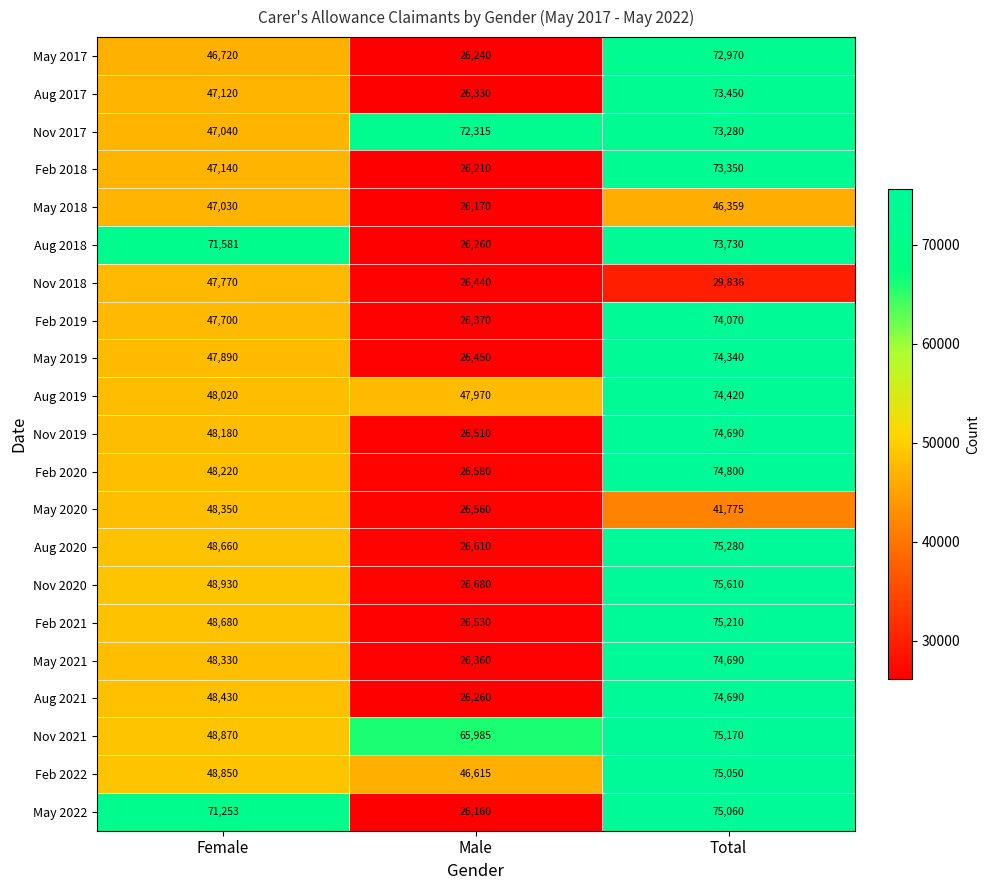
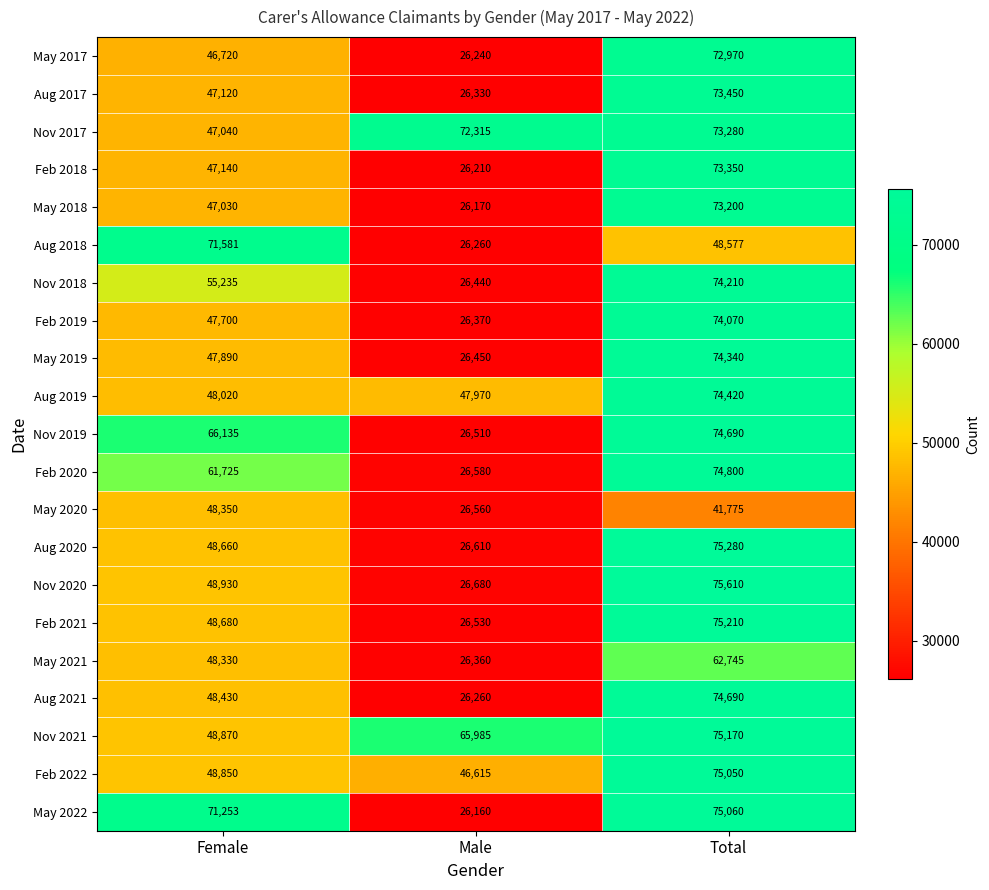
  {
    "May 2017": {
      "Female": "46,720",
      "Male": "26,240",
      "Total": "72,970"
    },
    "Aug 2017": {
      "Female": "47,120",
      "Male": "26,330",
      "Total": "73,450"
    },
    "Nov 2017": {
      "Female": "47,040",
      "Male": "72,315",
      "Total": "73,280"
    },
    "Feb 2018": {
      "Female": "47,140",
      "Male": "26,210",
      "Total": "73,350"
    },
    "May 2018": {
      "Female": "47,030",
      "Male": "26,170",
-     "Total": "46,359"
+     "Total": "73,200"
    },
    "Aug 2018": {
      "Female": "71,581",
      "Male": "26,260",
-     "Total": "73,730"
+     "Total": "48,577"
    },
    "Nov 2018": {
-     "Female": "47,770",
+     "Female": "55,235",
      "Male": "26,440",
-     "Total": "29,836"
+     "Total": "74,210"
    },
    "Feb 2019": {
      "Female": "47,700",
      "Male": "26,370",
      "Total": "74,070"
    },
    "May 2019": {
      "Female": "47,890",
      "Male": "26,450",
      "Total": "74,340"
    },
    "Aug 2019": {
      "Female": "48,020",
      "Male": "47,970",
      "Total": "74,420"
    },
    "Nov 2019": {
-     "Female": "48,180",
+     "Female": "66,135",
      "Male": "26,510",
      "Total": "74,690"
    },
    "Feb 2020": {
-     "Female": "48,220",
+     "Female": "61,725",
      "Male": "26,580",
      "Total": "74,800"
    },
    "May 2020": {
      "Female": "48,350",
      "Male": "26,560",
      "Total": "41,775"
    },
    "Aug 2020": {
      "Female": "48,660",
      "Male": "26,610",
      "Total": "75,280"
    },
    "Nov 2020": {
      "Female": "48,930",
      "Male": "26,680",
      "Total": "75,610"
    },
    "Feb 2021": {
      "Female": "48,680",
      "Male": "26,530",
      "Total": "75,210"
    },
    "May 2021": {
      "Female": "48,330",
      "Male": "26,360",
-     "Total": "74,690"
+     "Total": "62,745"
    },
    "Aug 2021": {
      "Female": "48,430",
      "Male": "26,260",
      "Total": "74,690"
    },
    "Nov 2021": {
      "Female": "48,870",
      "Male": "65,985",
      "Total": "75,170"
    },
    "Feb 2022": {
      "Female": "48,850",
      "Male": "46,615",
      "Total": "75,050"
    },
    "May 2022": {
      "Female": "71,253",
      "Male": "26,160",
      "Total": "75,060"
    }
  }
